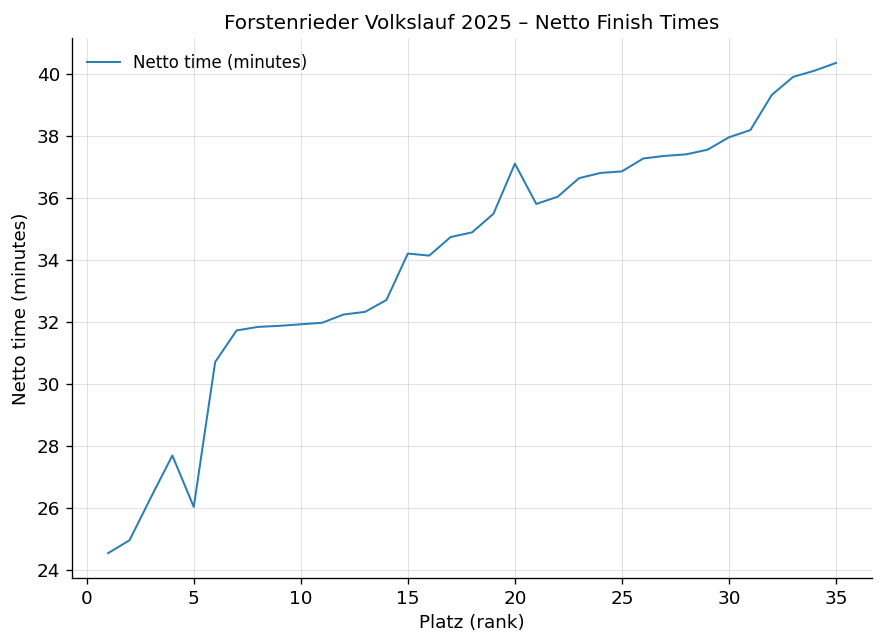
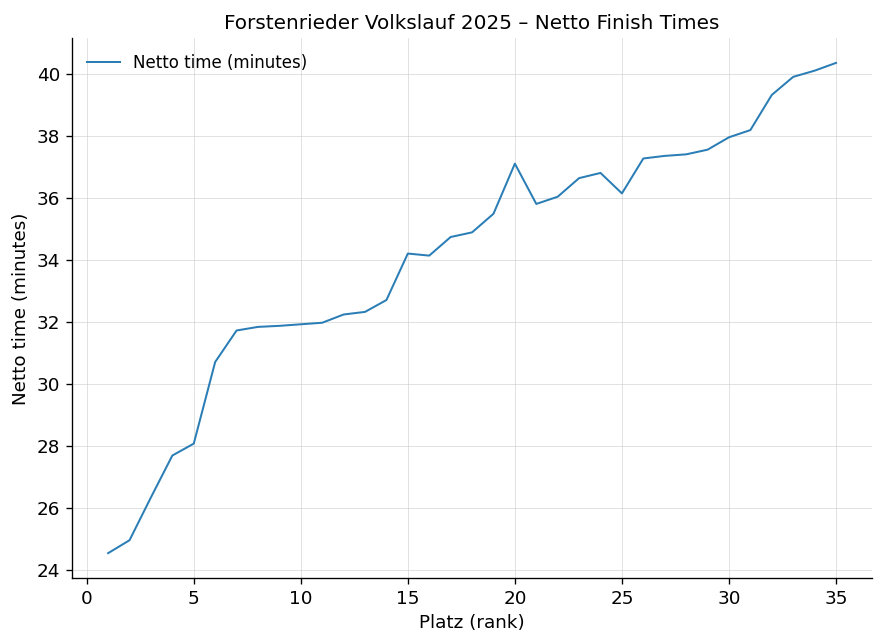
  {
-   "5": 26.0,
+   "5": 28.1,
    "10": 31.9,
    "15": 34.2,
    "20": 37.1,
-   "25": 36.9,
+   "25": 36.1,
    "30": 38.0,
    "35": 40.4
  }
